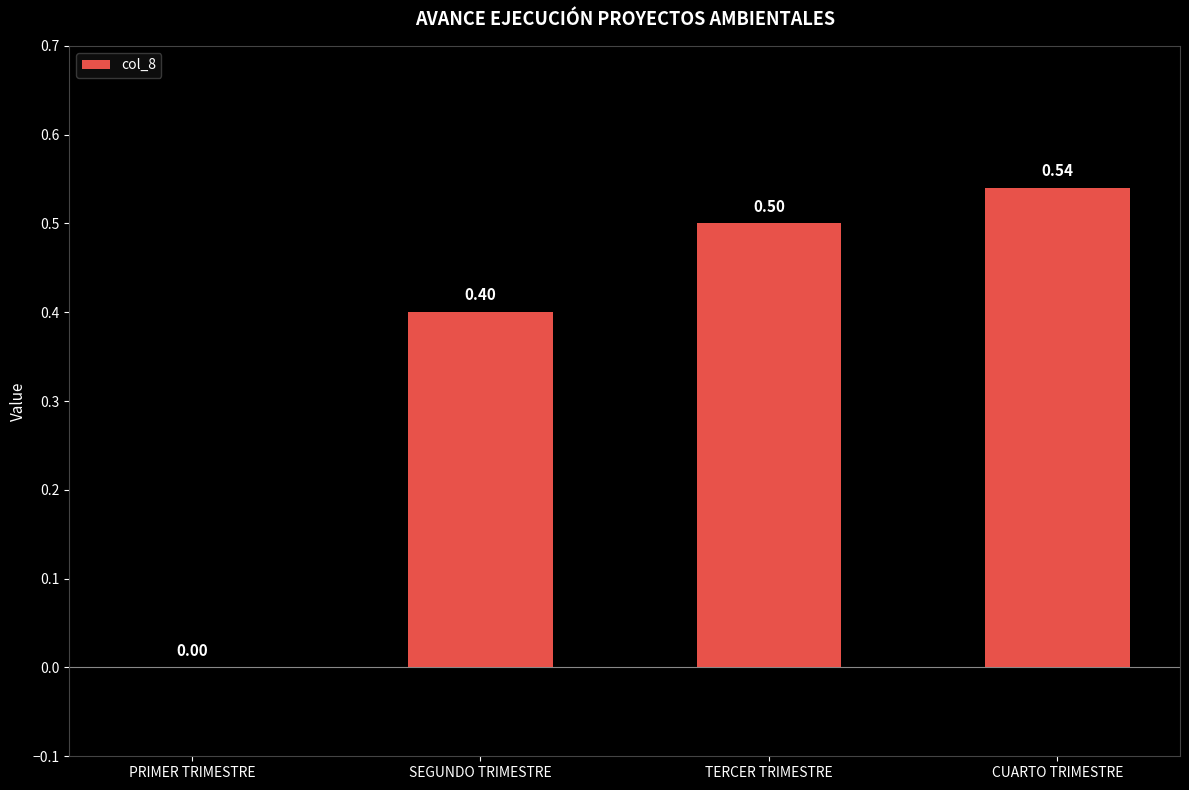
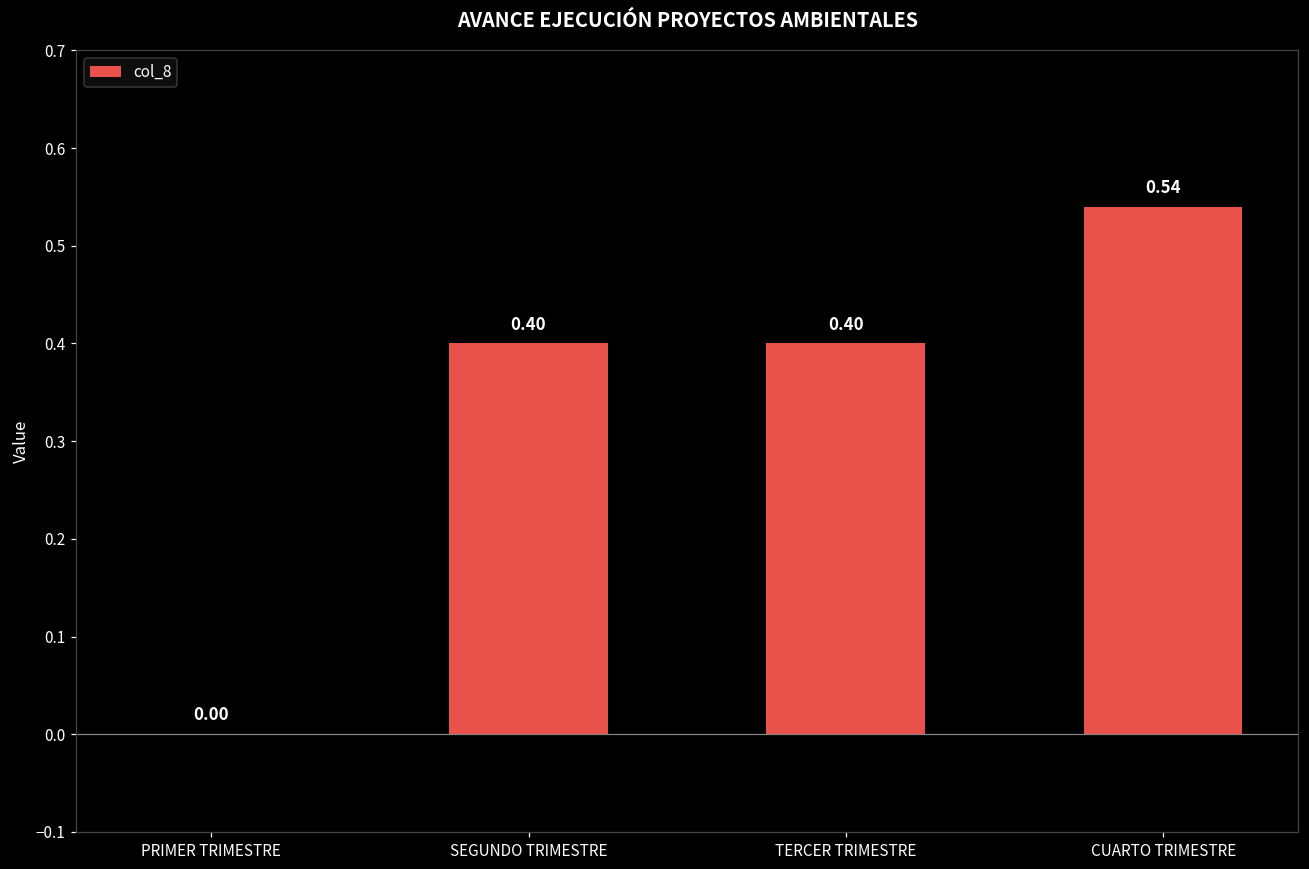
  {
    "PRIMER TRIMESTRE": 0.00,
    "SEGUNDO TRIMESTRE": 0.40,
-   "TERCER TRIMESTRE": 0.50,
+   "TERCER TRIMESTRE": 0.40,
    "CUARTO TRIMESTRE": 0.54
  }
